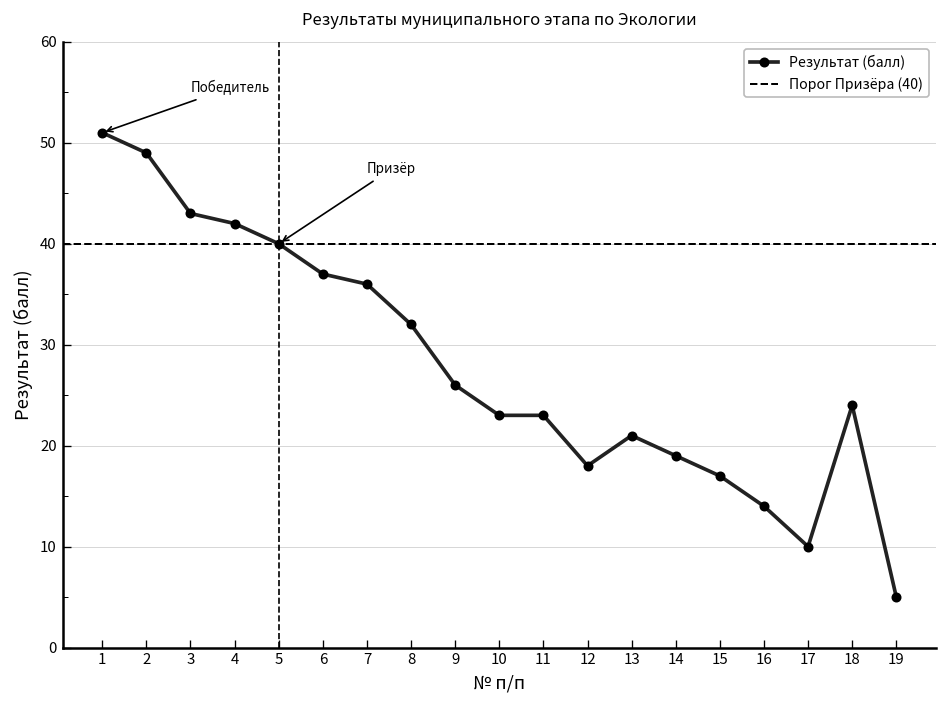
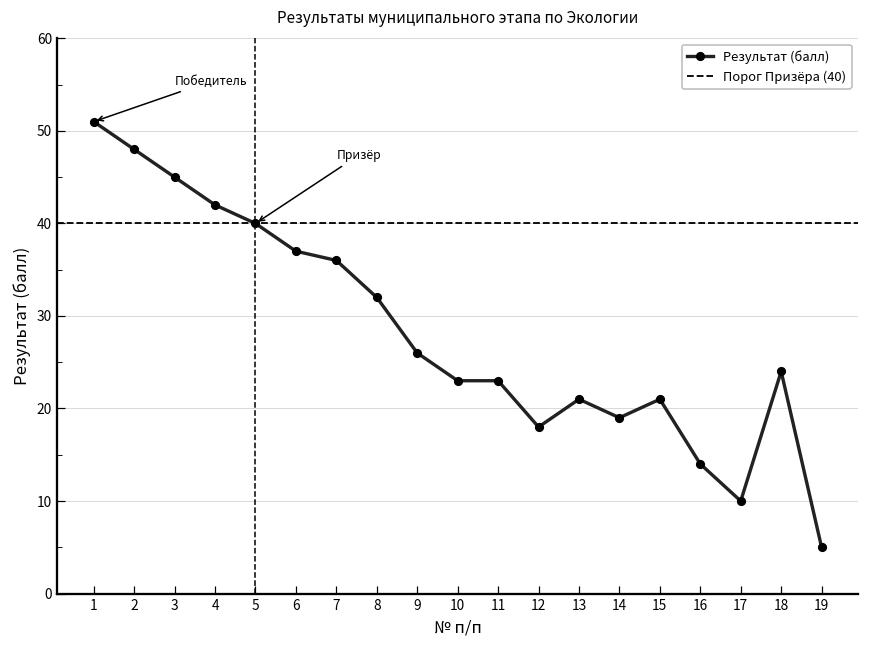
  {
    "1": 51,
-   "2": 49,
-   "3": 43,
+   "2": 48,
+   "3": 45,
    "4": 42,
    "5": 40,
    "6": 37,
    "7": 36,
    "8": 32,
    "9": 26,
    "10": 23,
    "11": 23,
    "12": 18,
    "13": 21,
    "14": 19,
-   "15": 17,
+   "15": 21,
    "16": 14,
    "17": 10,
    "18": 24,
    "19": 5
  }
